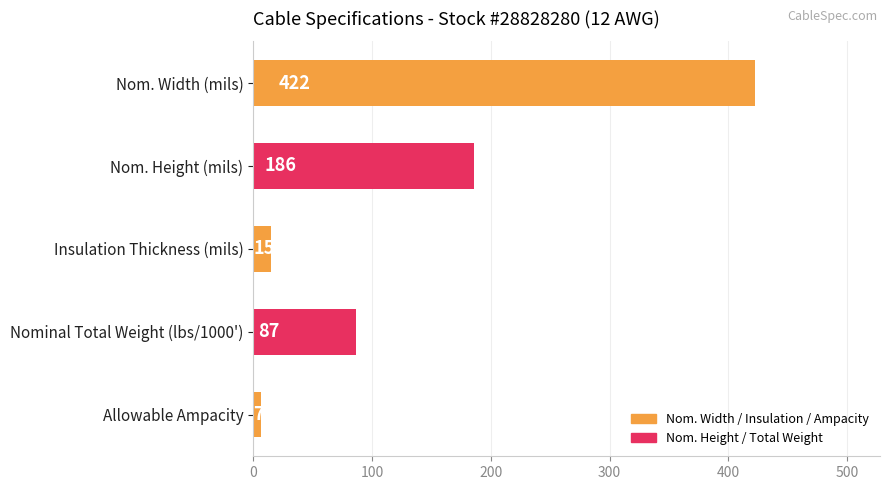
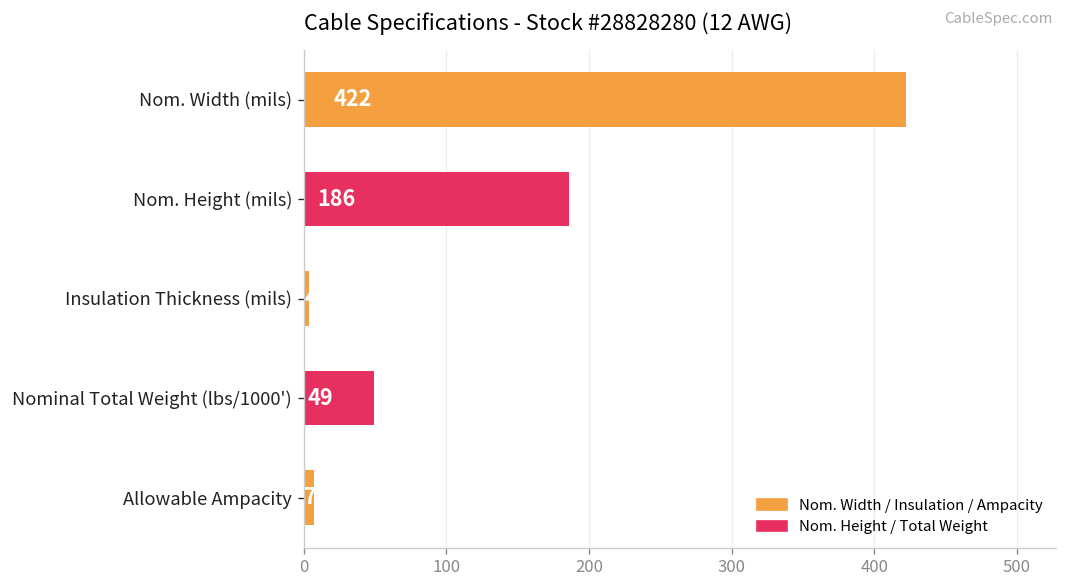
  {
    "Nom. Width (mils)": 422,
    "Nom. Height (mils)": 186,
-   "Insulation Thickness (mils)": 15,
-   "Nominal Total Weight (lbs/1000')": 87,
+   "Insulation Thickness (mils)": 4,
+   "Nominal Total Weight (lbs/1000')": 49,
    "Allowable Ampacity": 7
  }
